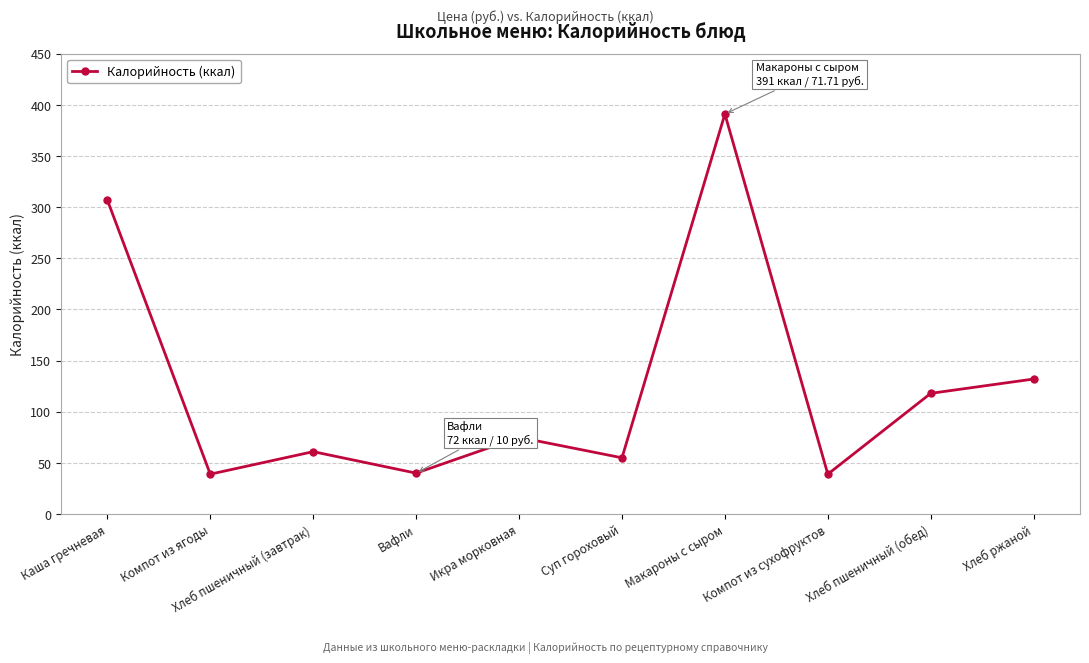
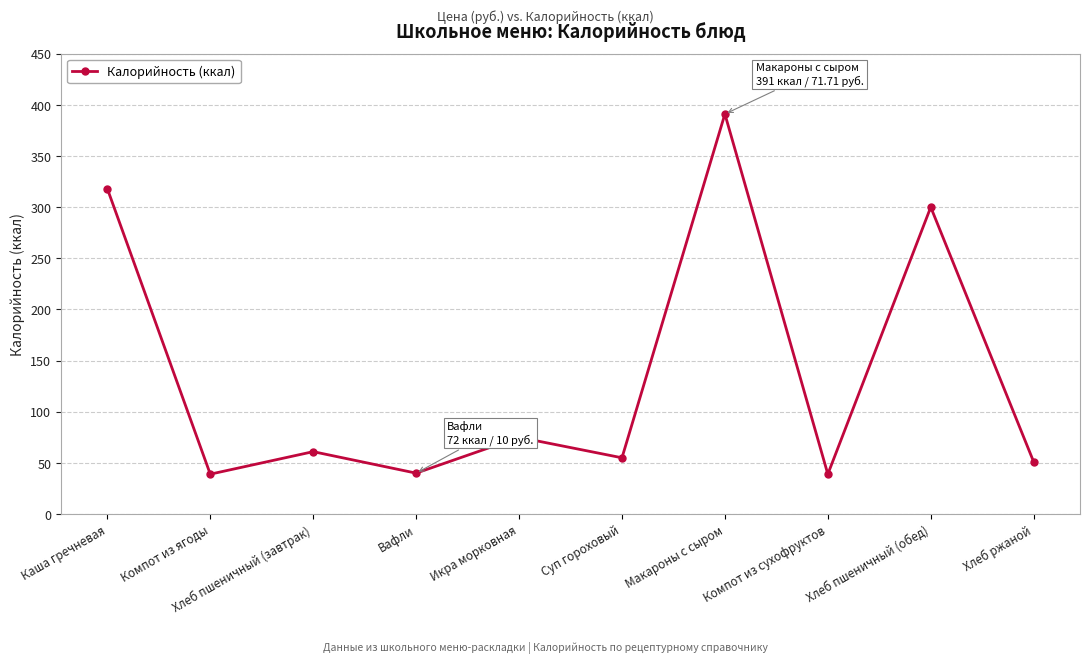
  {
-   "Каша гречневая": 307,
+   "Каша гречневая": 318,
    "Компот из ягоды": 39,
    "Хлеб пшеничный (завтрак)": 61,
    "Вафли": 40,
    "Суп гороховый": 55,
    "Компот из сухофруктов": 39,
-   "Хлеб пшеничный (обед)": 118,
-   "Хлеб ржаной": 132
+   "Хлеб пшеничный (обед)": 300,
+   "Хлеб ржаной": 51
  }
